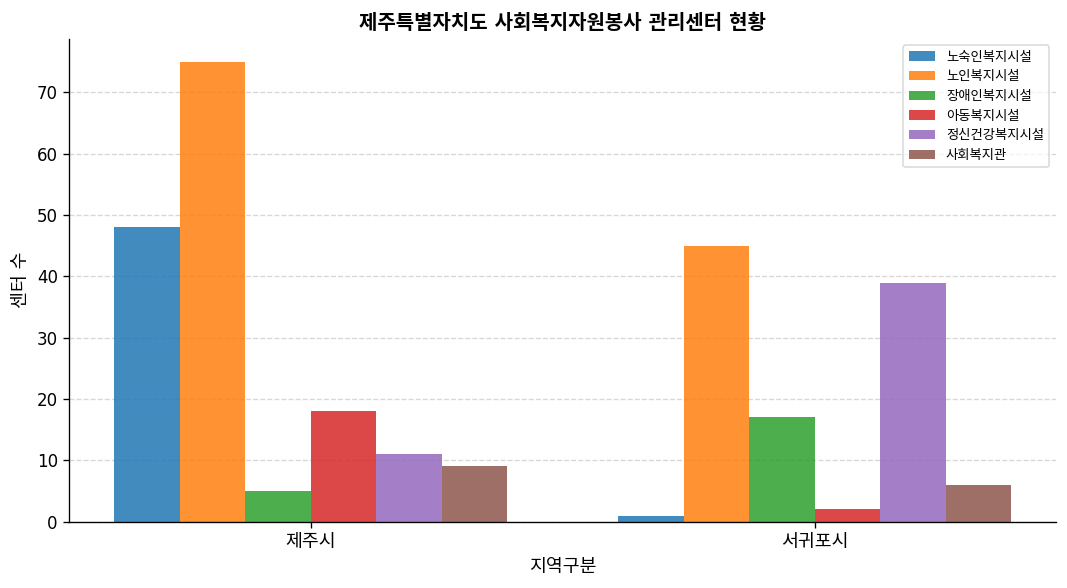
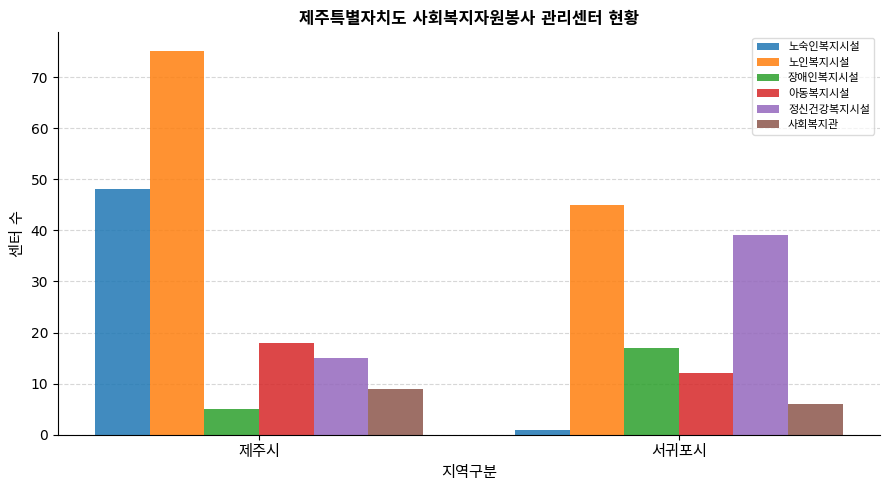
  {
    "노숙인복지시설": {
      "제주시": 48,
      "서귀포시": 1
    },
    "노인복지시설": {
      "제주시": 75,
      "서귀포시": 45
    },
    "장애인복지시설": {
      "제주시": 5,
      "서귀포시": 17
    },
    "아동복지시설": {
      "제주시": 18,
-     "서귀포시": 2
+     "서귀포시": 12
    },
    "정신건강복지시설": {
-     "제주시": 11,
+     "제주시": 15,
      "서귀포시": 39
    },
    "사회복지관": {
      "제주시": 9,
      "서귀포시": 6
    }
  }
